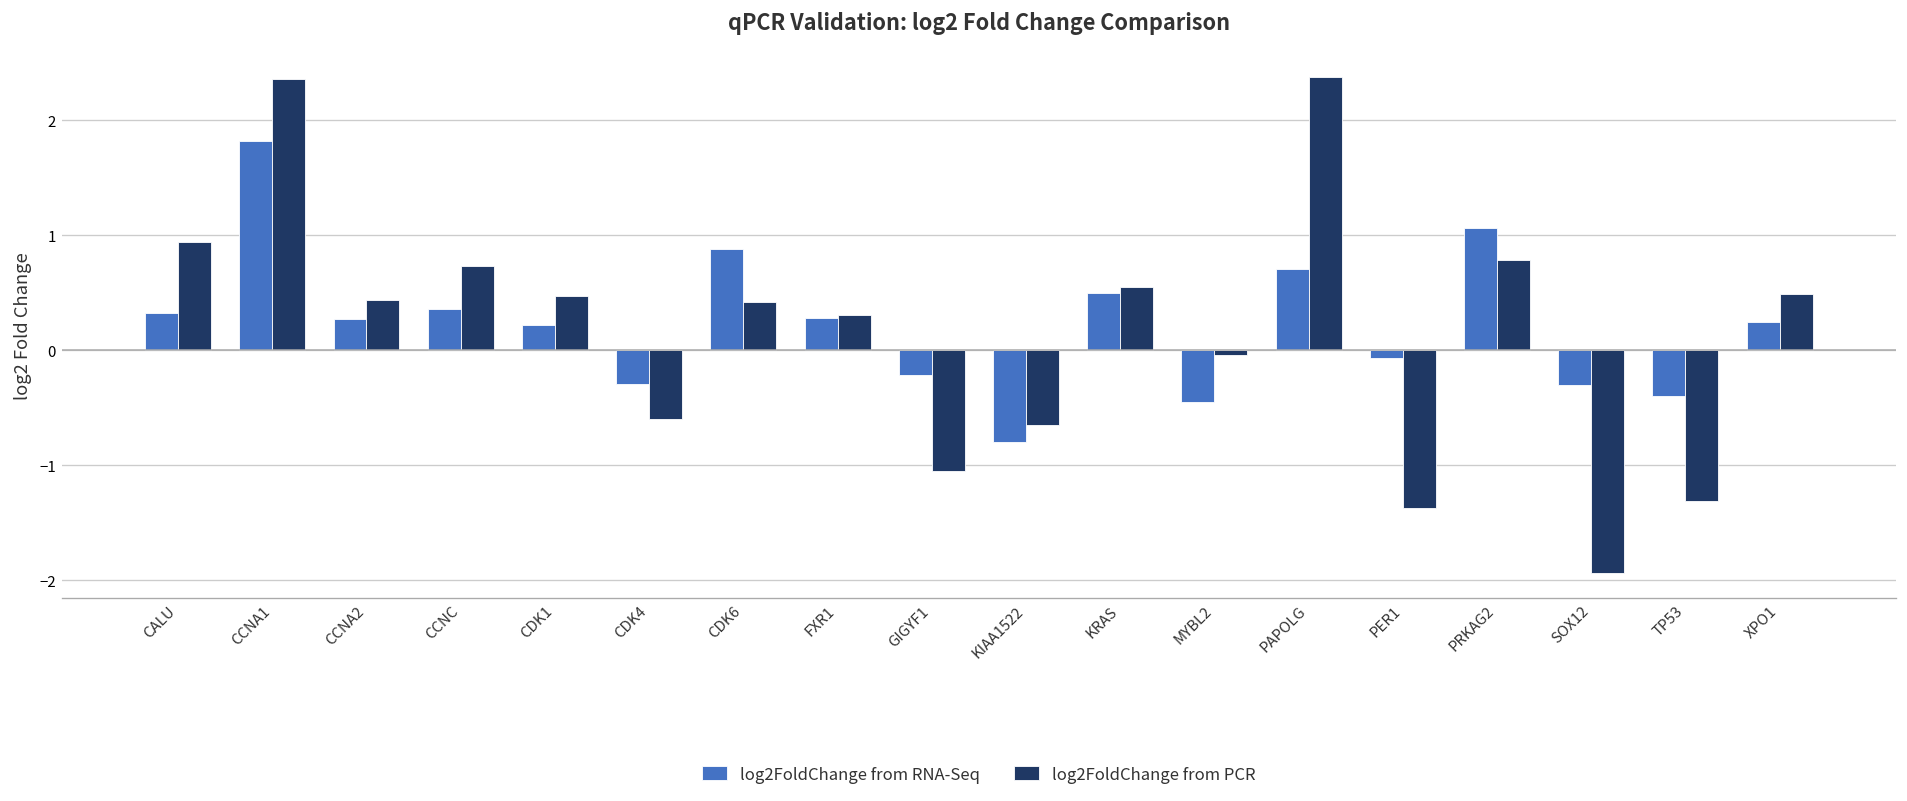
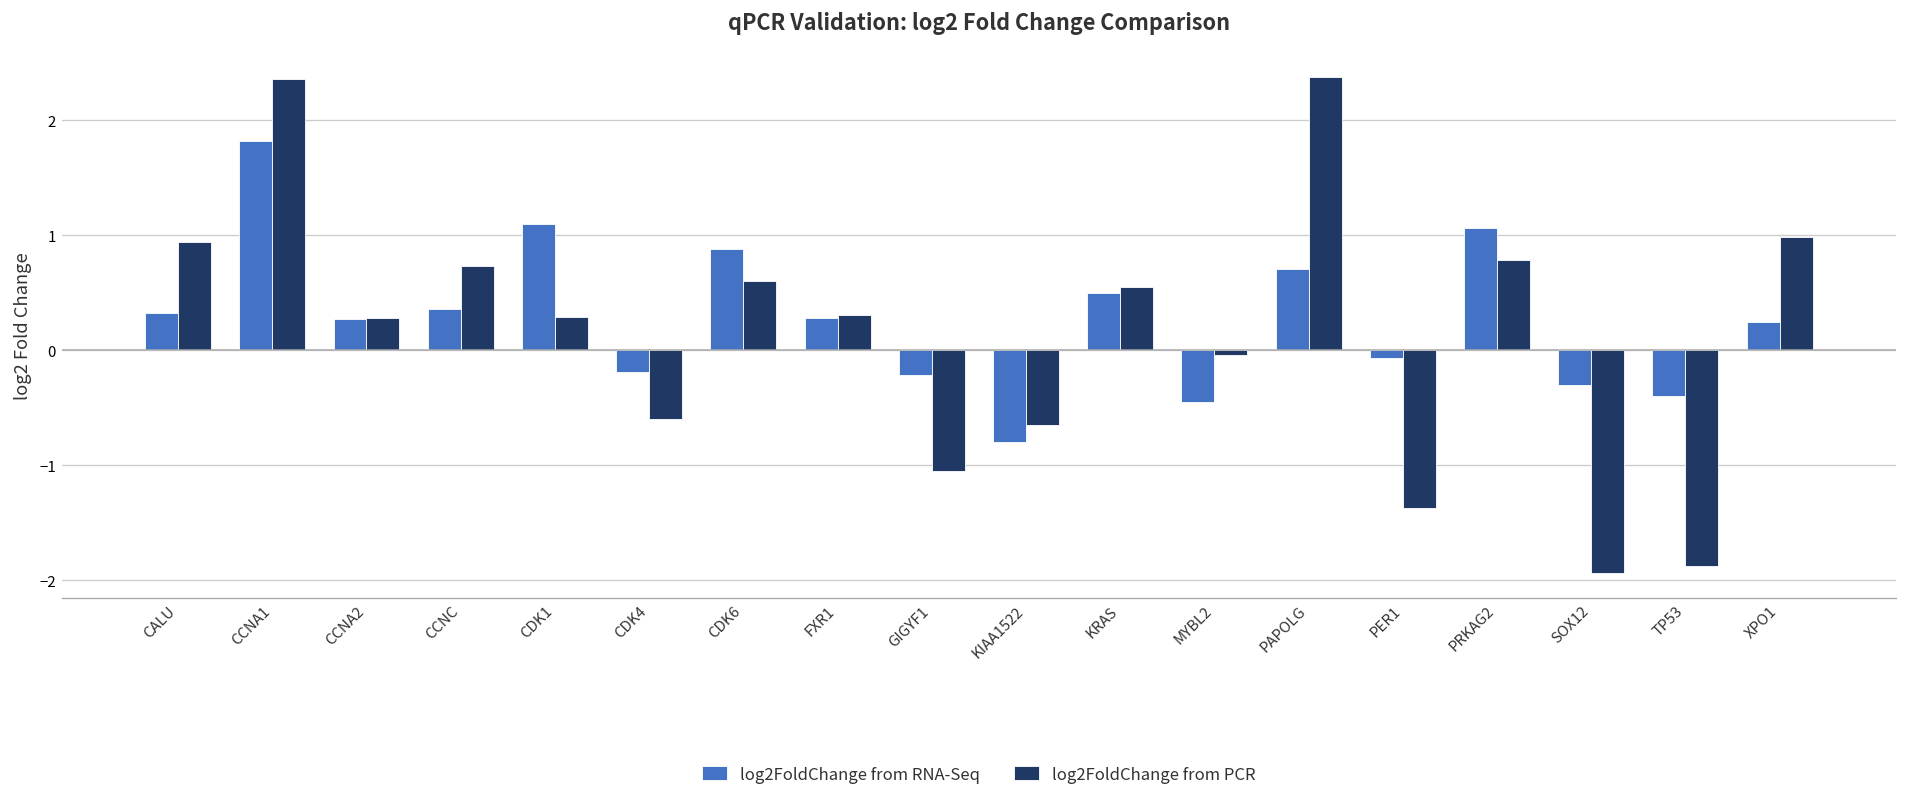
  {
    "log2FoldChange from RNA-Seq": {
      "CALU": 0.3,
      "CCNA1": 1.8,
      "CCNA2": 0.3,
      "CCNC": 0.4,
-     "CDK1": 0.2,
-     "CDK4": -0.3,
+     "CDK1": 1.1,
+     "CDK4": -0.2,
      "CDK6": 0.9,
      "FXR1": 0.3,
      "GIGYF1": -0.2,
      "KIAA1522": -0.8,
      "KRAS": 0.5,
      "MYBL2": -0.4,
      "PAPOLG": 0.7,
      "PER1": -0.1,
      "PRKAG2": 1.1,
      "SOX12": -0.3,
      "TP53": -0.4,
      "XPO1": 0.2
    },
    "log2FoldChange from PCR": {
      "CALU": 0.9,
      "CCNA1": 2.4,
-     "CCNA2": 0.4,
+     "CCNA2": 0.3,
      "CCNC": 0.7,
-     "CDK1": 0.5,
+     "CDK1": 0.3,
      "CDK4": -0.6,
-     "CDK6": 0.4,
+     "CDK6": 0.6,
      "FXR1": 0.3,
      "GIGYF1": -1.1,
      "KIAA1522": -0.7,
      "KRAS": 0.6,
      "MYBL2": 0.0,
      "PAPOLG": 2.4,
      "PER1": -1.4,
      "PRKAG2": 0.8,
      "SOX12": -1.9,
-     "TP53": -1.3,
-     "XPO1": 0.5
+     "TP53": -1.9,
+     "XPO1": 1.0
    }
  }
